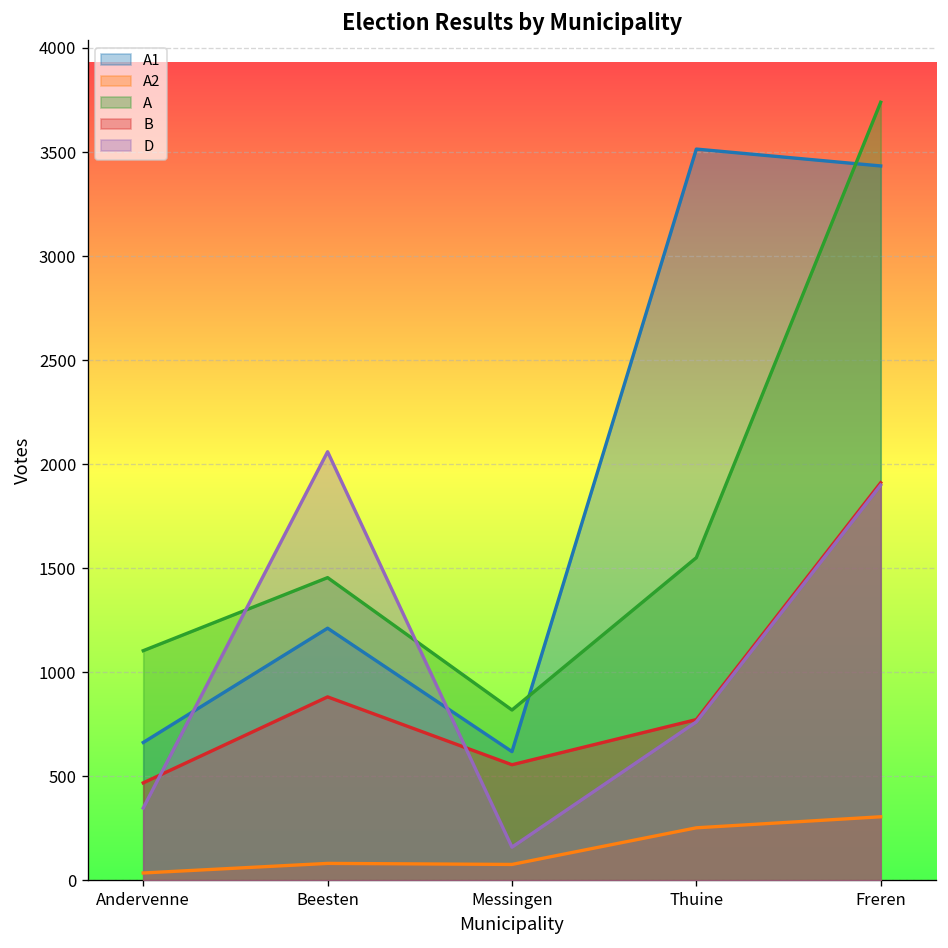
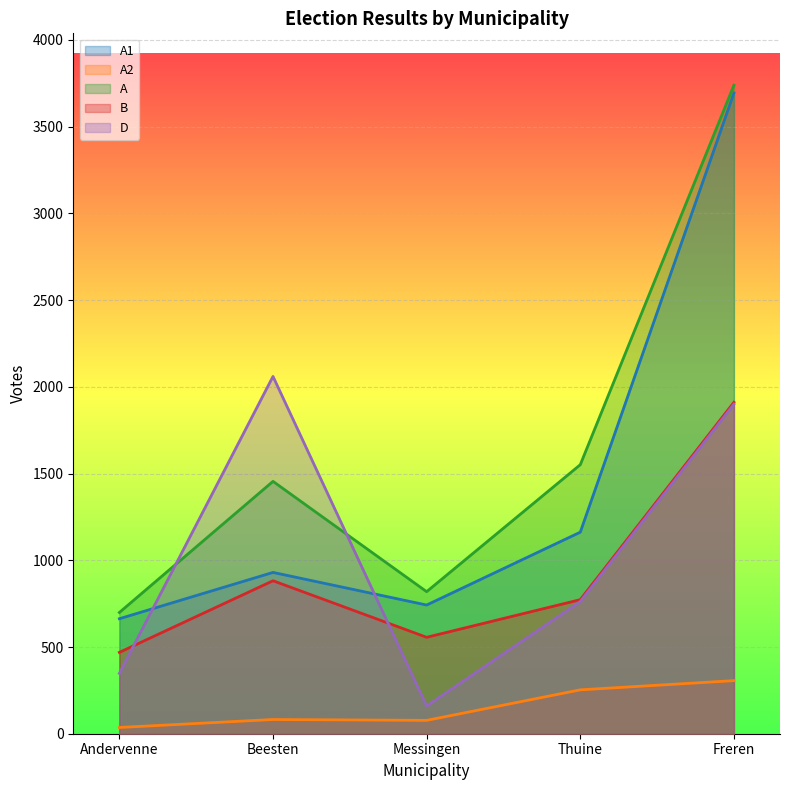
  {
    "A1": {
      "Andervenne": 660,
-     "Beesten": 1210,
-     "Messingen": 620,
-     "Thuine": 3510,
-     "Freren": 3430
+     "Beesten": 930,
+     "Messingen": 740,
+     "Thuine": 1160,
+     "Freren": 3690
    },
    "A": {
-     "Andervenne": 1100,
+     "Andervenne": 700,
      "Beesten": 1460,
      "Messingen": 820,
      "Thuine": 1550,
      "Freren": 3740
    },
    "D": {
      "Andervenne": 350,
      "Beesten": 2060,
      "Messingen": 160
    }
  }
